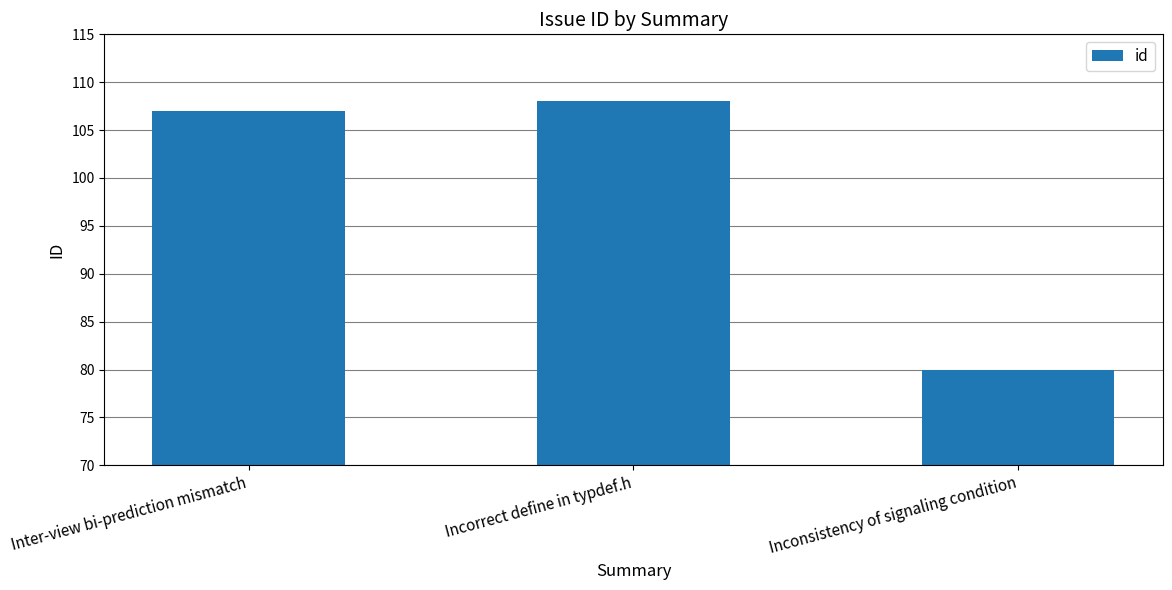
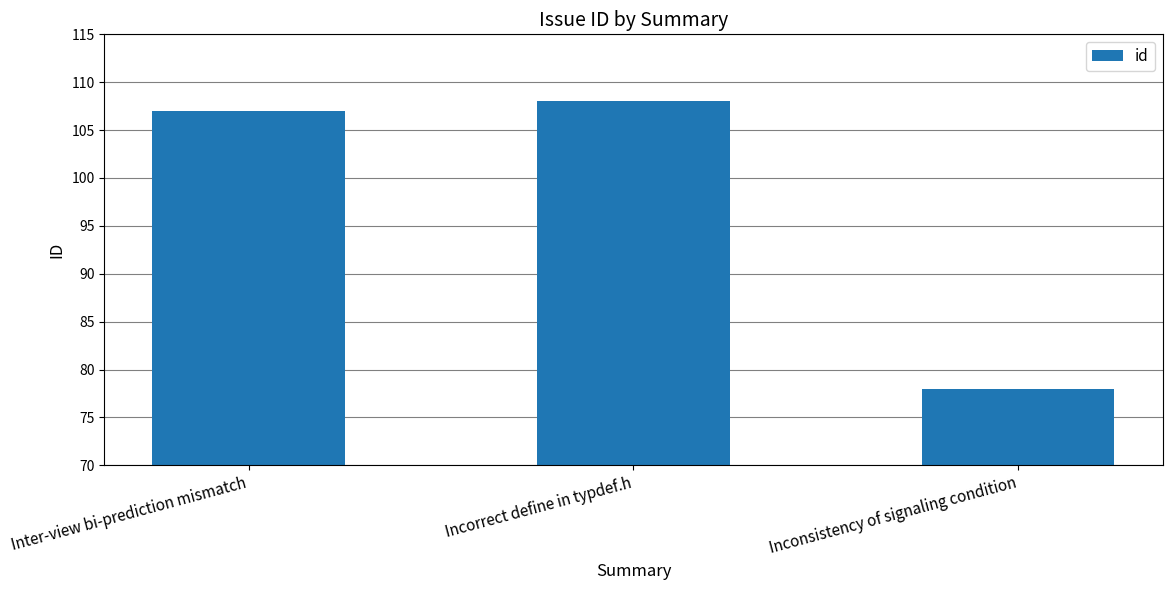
  {
    "Inter-view bi-prediction mismatch": 107,
    "Incorrect define in typdef.h": 108,
-   "Inconsistency of signaling condition": 80
+   "Inconsistency of signaling condition": 78
  }
